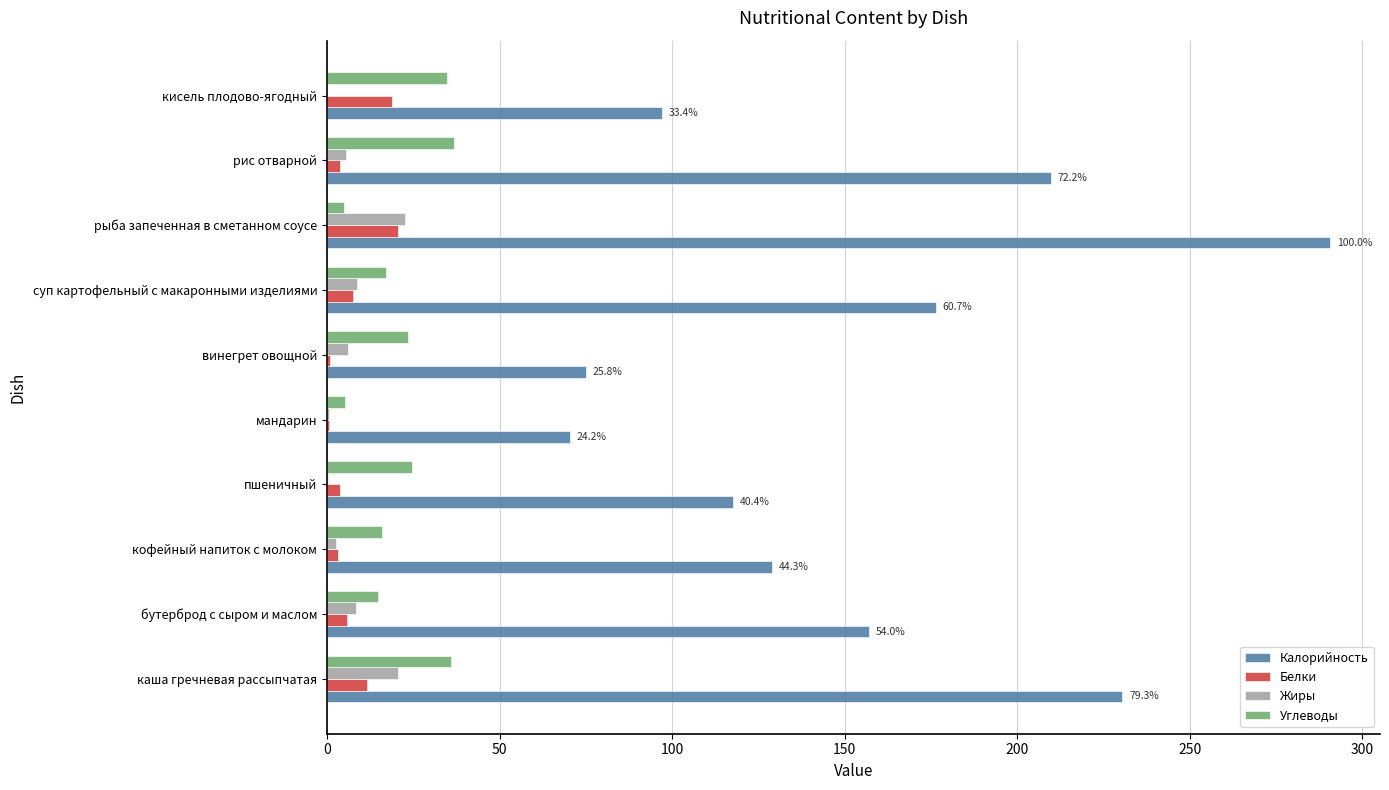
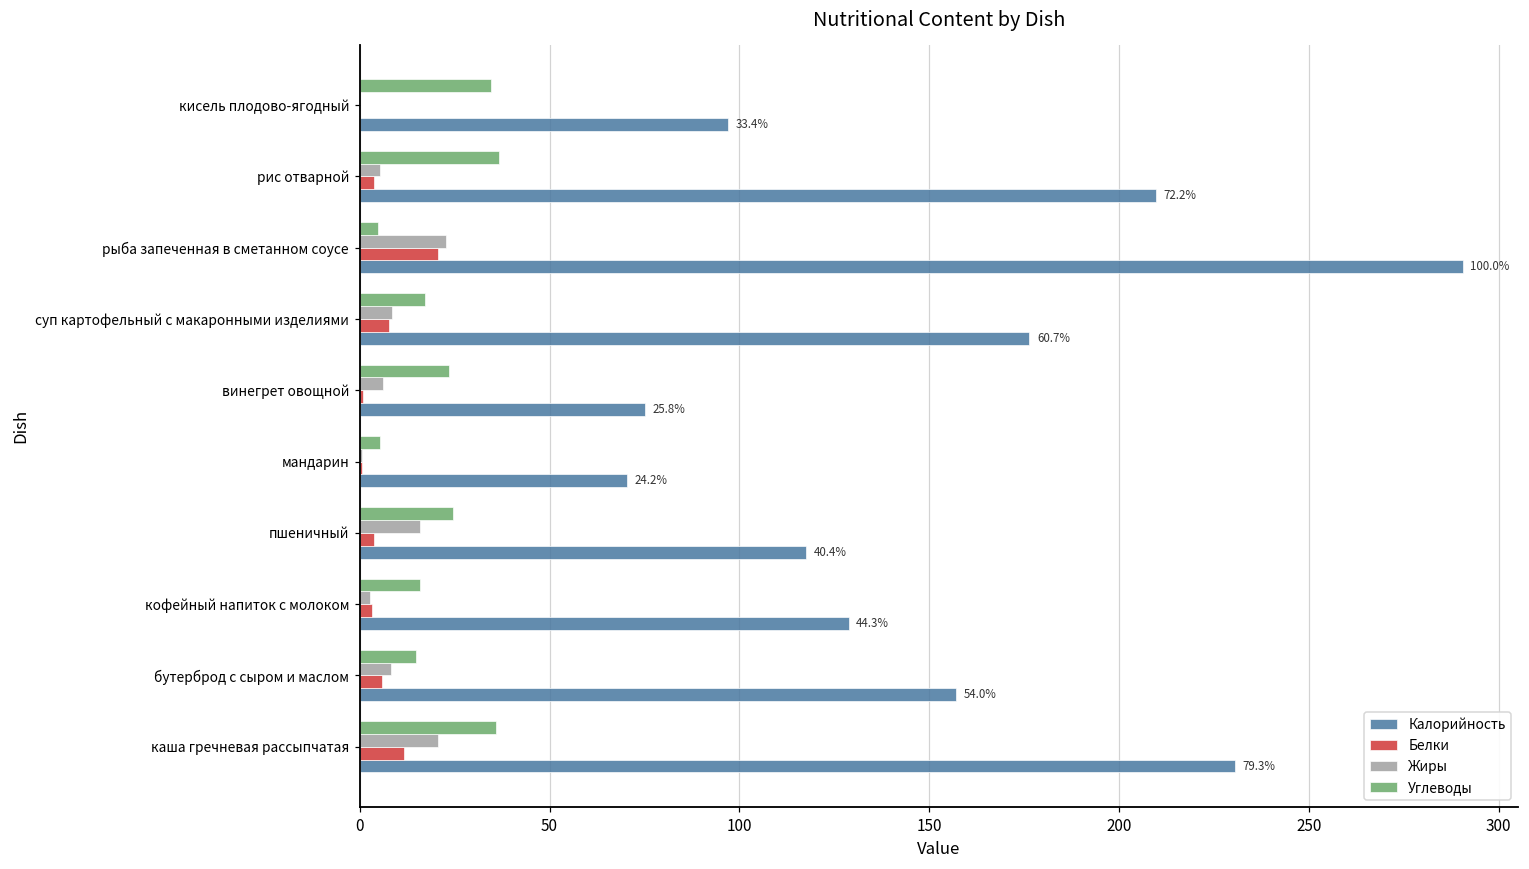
  {
    "Белки": {
-     "кисель плодово-ягодный": 19,
+     "кисель плодово-ягодный": 0,
      "рис отварной": 4,
      "рыба запеченная в сметанном соусе": 21,
      "суп картофельный с макаронными изделиями": 8,
      "винегрет овощной": 1,
      "пшеничный": 4,
      "кофейный напиток с молоком": 3,
      "бутерброд с сыром и маслом": 6,
      "каша гречневая рассыпчатая": 12
    },
    "Жиры": {
      "кисель плодово-ягодный": 0,
      "рис отварной": 5,
      "рыба запеченная в сметанном соусе": 23,
      "суп картофельный с макаронными изделиями": 9,
      "винегрет овощной": 6,
-     "пшеничный": 0,
+     "пшеничный": 16,
      "кофейный напиток с молоком": 3,
      "бутерброд с сыром и маслом": 8,
      "каша гречневая рассыпчатая": 21
    },
    "Углеводы": {
      "кисель плодово-ягодный": 35,
      "рис отварной": 37,
      "рыба запеченная в сметанном соусе": 5,
      "суп картофельный с макаронными изделиями": 17,
      "винегрет овощной": 23,
      "мандарин": 5,
      "пшеничный": 25,
      "кофейный напиток с молоком": 16,
      "бутерброд с сыром и маслом": 15,
      "каша гречневая рассыпчатая": 36
    }
  }
